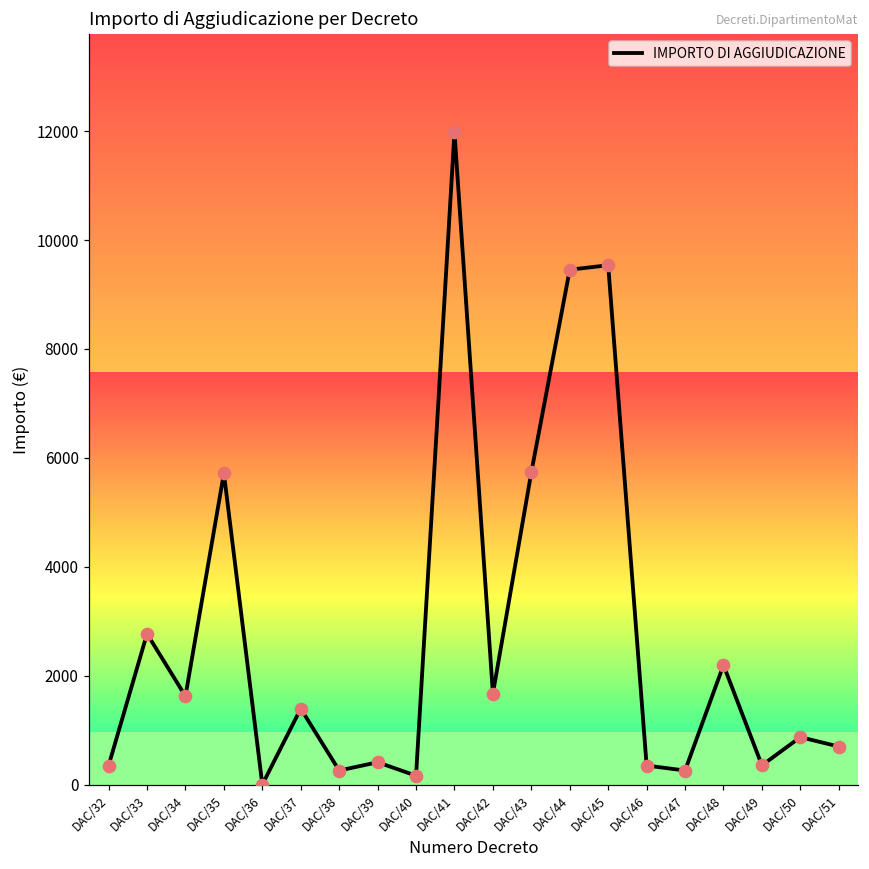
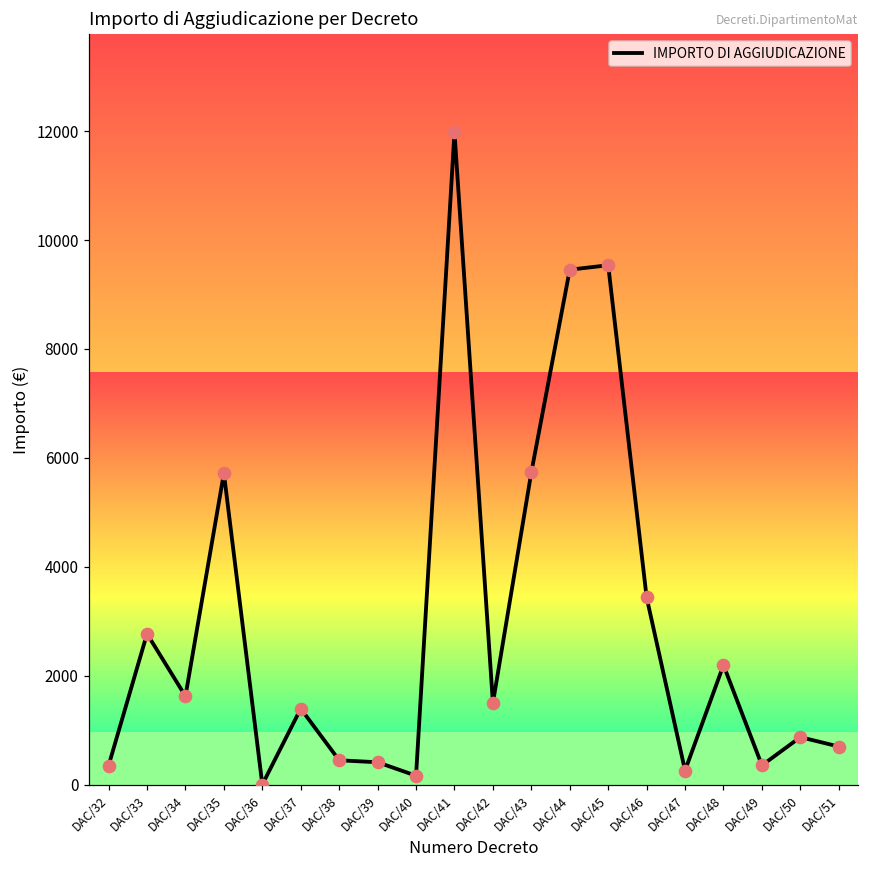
  {
    "DAC/32": 300,
    "DAC/33": 2800,
    "DAC/34": 1600,
    "DAC/35": 5700,
    "DAC/36": 0,
    "DAC/37": 1400,
-   "DAC/38": 300,
+   "DAC/38": 400,
    "DAC/39": 400,
    "DAC/40": 200,
    "DAC/41": 12000,
-   "DAC/42": 1700,
+   "DAC/42": 1500,
    "DAC/43": 5700,
    "DAC/44": 9500,
    "DAC/45": 9500,
-   "DAC/46": 300,
+   "DAC/46": 3400,
    "DAC/47": 300,
    "DAC/48": 2200,
    "DAC/49": 400,
    "DAC/50": 900,
    "DAC/51": 700
  }
